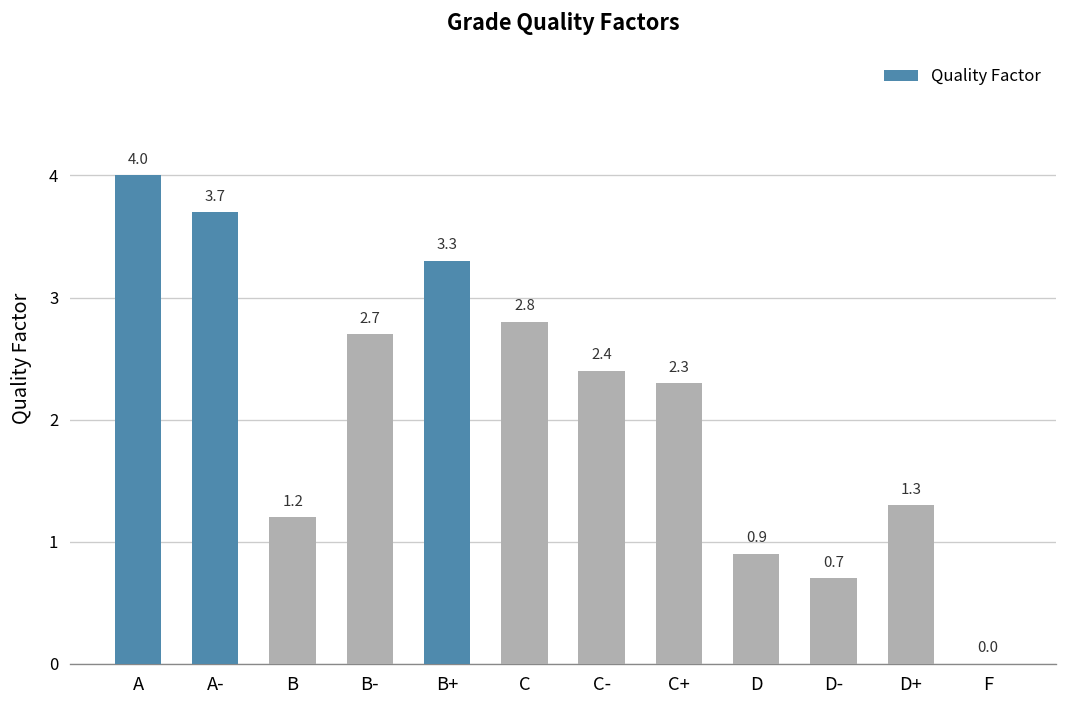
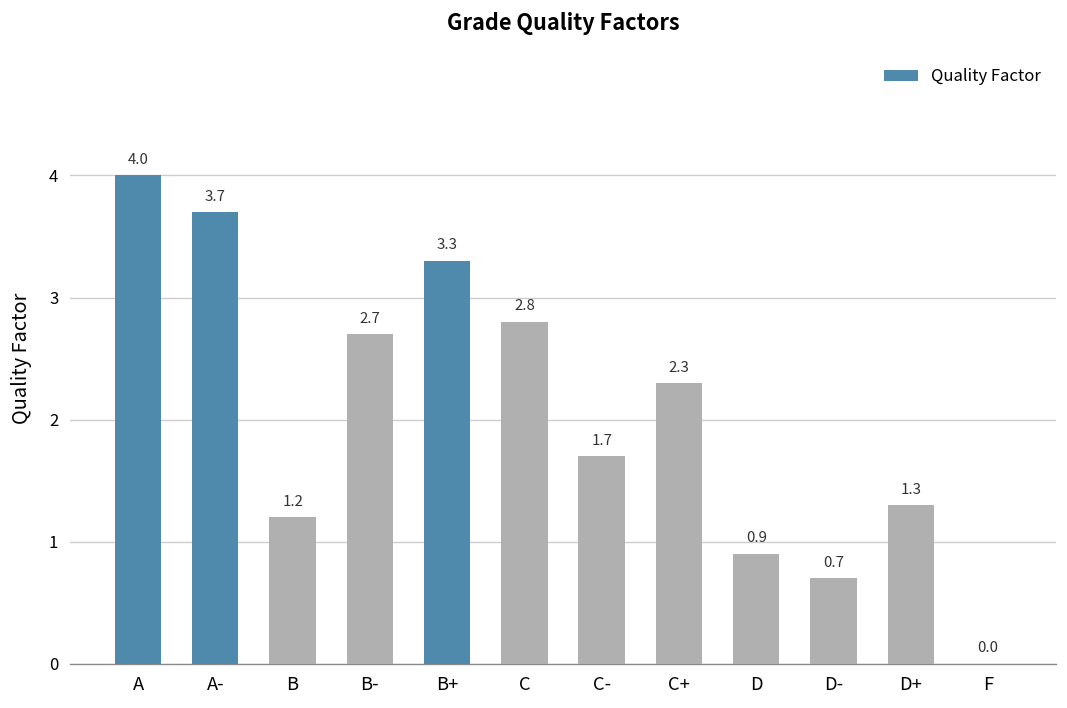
  {
    "A": 4.0,
    "A-": 3.7,
    "B": 1.2,
    "B-": 2.7,
    "B+": 3.3,
    "C": 2.8,
-   "C-": 2.4,
+   "C-": 1.7,
    "C+": 2.3,
    "D": 0.9,
    "D-": 0.7,
    "D+": 1.3,
    "F": 0.0
  }
